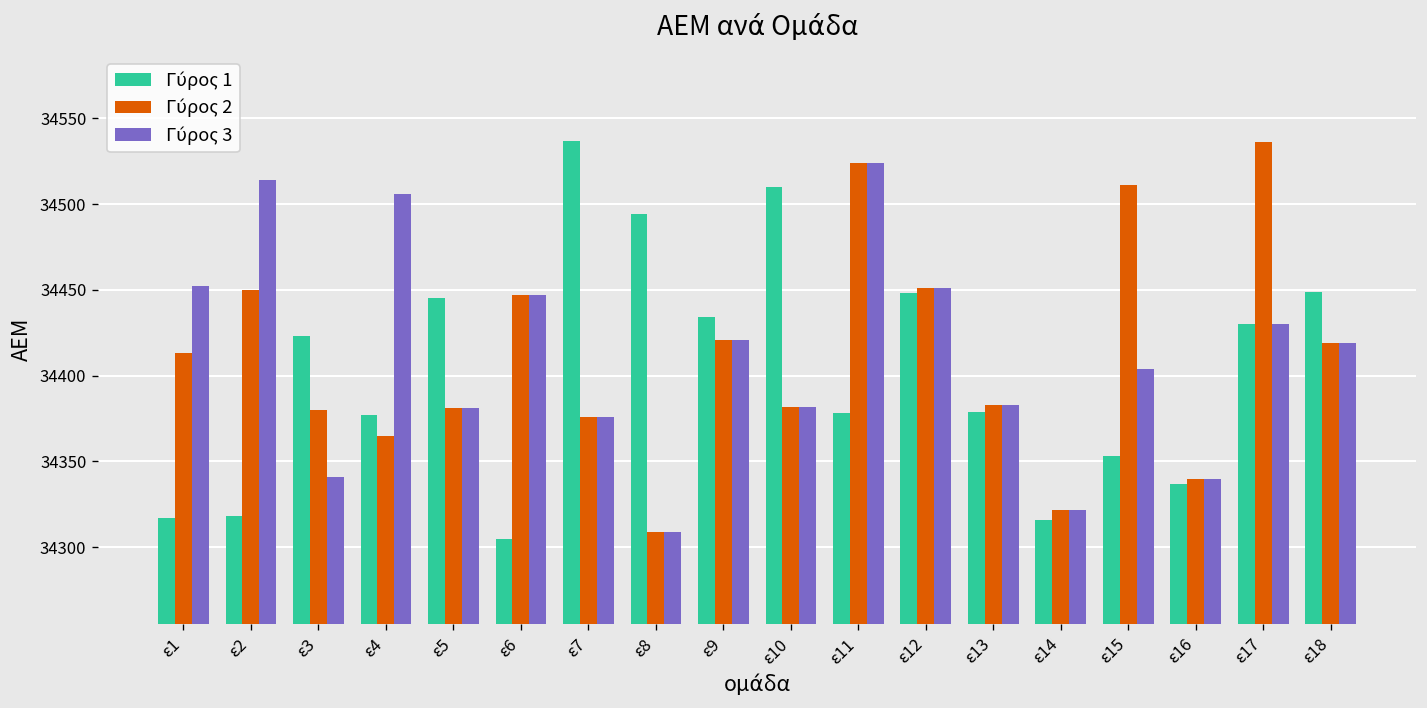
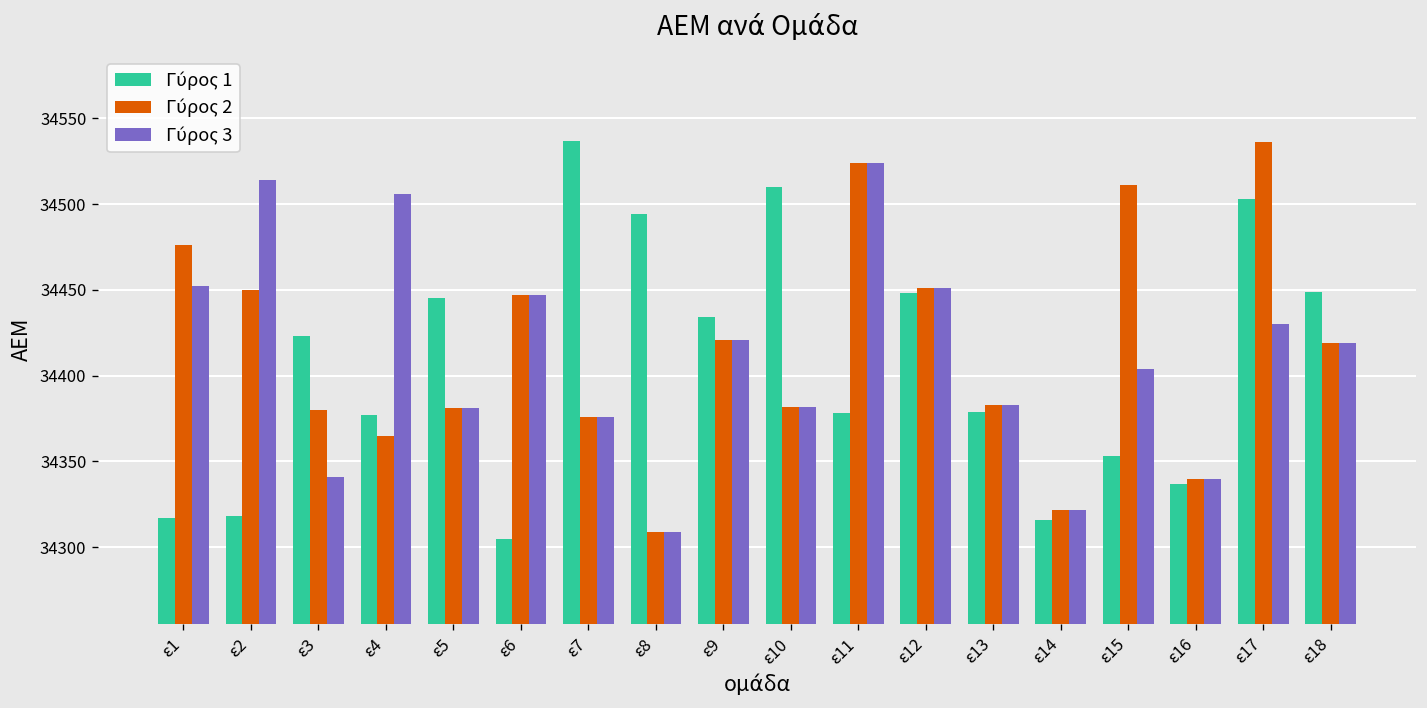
  {
    "Γύρος 1": {
      "ε1": 34317,
      "ε2": 34318,
      "ε3": 34423,
      "ε4": 34377,
      "ε5": 34445,
      "ε6": 34305,
      "ε7": 34537,
      "ε8": 34494,
      "ε9": 34434,
      "ε10": 34510,
      "ε11": 34378,
      "ε12": 34448,
      "ε13": 34379,
      "ε14": 34316,
      "ε15": 34353,
      "ε16": 34337,
-     "ε17": 34430,
+     "ε17": 34503,
      "ε18": 34449
    },
    "Γύρος 2": {
-     "ε1": 34413,
+     "ε1": 34476,
      "ε2": 34450,
      "ε3": 34380,
      "ε4": 34365,
      "ε5": 34381,
      "ε6": 34447,
      "ε7": 34376,
      "ε8": 34309,
      "ε9": 34421,
      "ε10": 34382,
      "ε11": 34524,
      "ε12": 34451,
      "ε13": 34383,
      "ε14": 34322,
      "ε15": 34511,
      "ε16": 34340,
      "ε17": 34536,
      "ε18": 34419
    },
    "Γύρος 3": {
      "ε1": 34452,
      "ε2": 34514,
      "ε3": 34341,
      "ε4": 34506,
      "ε5": 34381,
      "ε6": 34447,
      "ε7": 34376,
      "ε8": 34309,
      "ε9": 34421,
      "ε10": 34382,
      "ε11": 34524,
      "ε12": 34451,
      "ε13": 34383,
      "ε14": 34322,
      "ε15": 34404,
      "ε16": 34340,
      "ε17": 34430,
      "ε18": 34419
    }
  }
